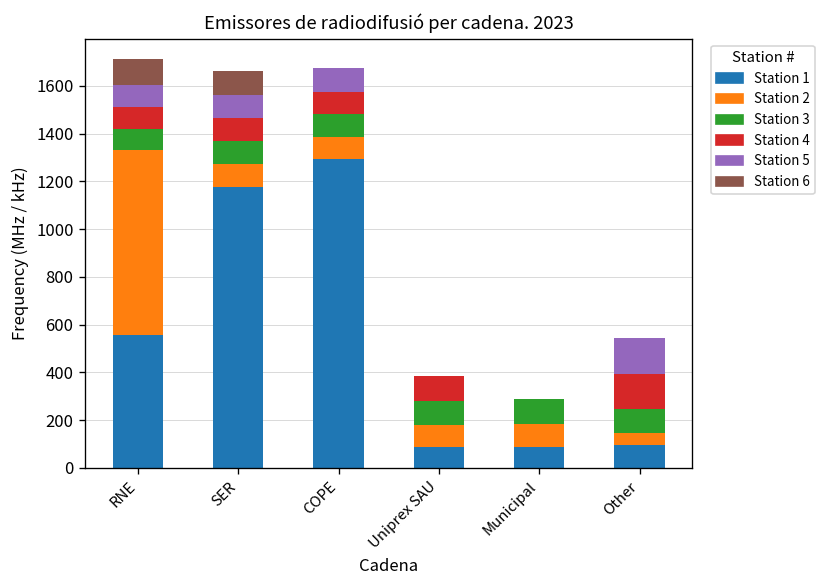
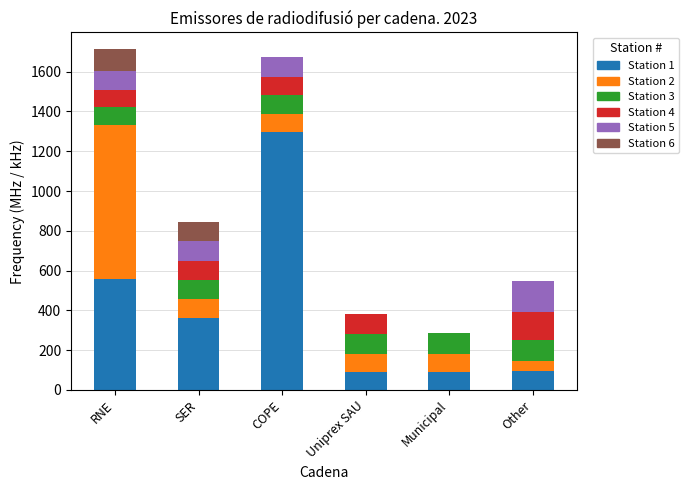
  {
    "Station 1": {
      "RNE": 560,
-     "SER": 1180,
+     "SER": 360,
      "COPE": 1300,
      "Uniprex SAU": 90,
      "Municipal": 90,
      "Other": 100
    },
    "Station 2": {
      "RNE": 770,
      "SER": 90,
      "COPE": 90,
      "Uniprex SAU": 90,
      "Municipal": 90,
      "Other": 50
    },
    "Station 3": {
      "RNE": 90,
      "SER": 100,
      "COPE": 90,
      "Uniprex SAU": 100,
      "Municipal": 110,
      "Other": 100
    },
    "Station 4": {
      "RNE": 90,
      "SER": 100,
      "COPE": 90,
      "Uniprex SAU": 100,
      "Municipal": 0,
      "Other": 150
    },
    "Station 5": {
      "RNE": 100,
      "SER": 100,
      "COPE": 100,
      "Uniprex SAU": 0,
      "Municipal": 0,
      "Other": 150
    },
    "Station 6": {
      "RNE": 110,
      "SER": 100,
      "COPE": 0,
      "Uniprex SAU": 0,
      "Municipal": 0,
      "Other": 0
    }
  }
